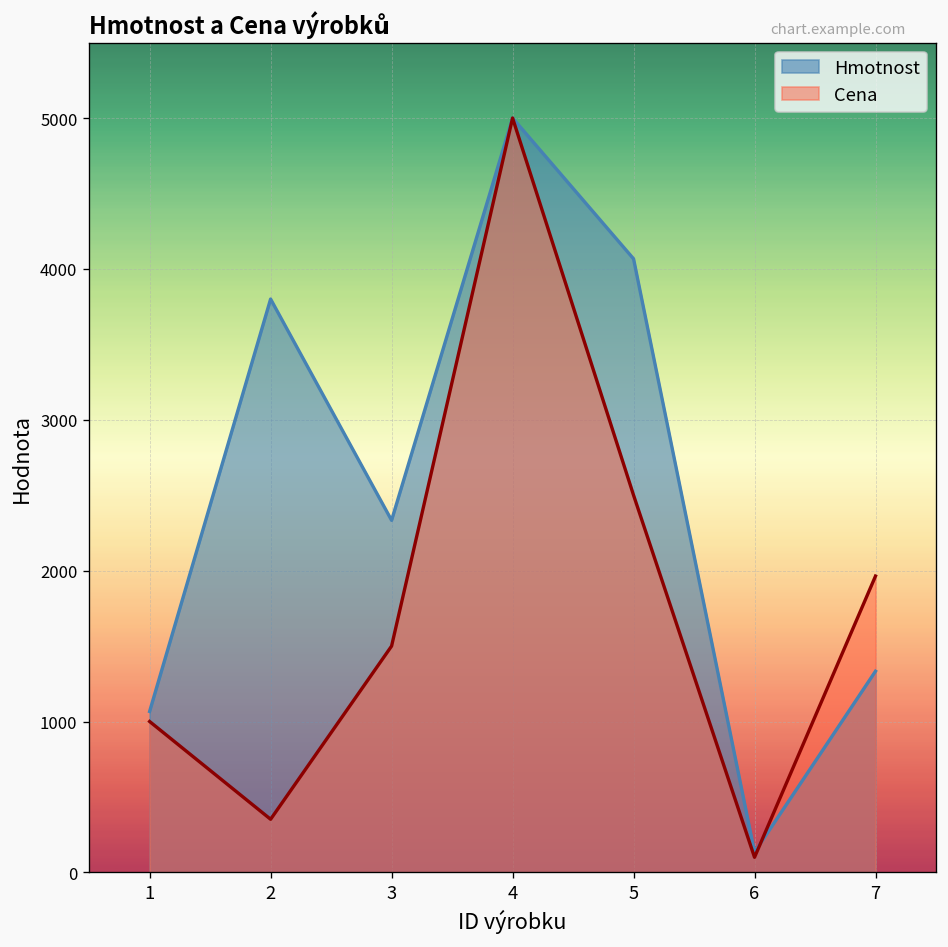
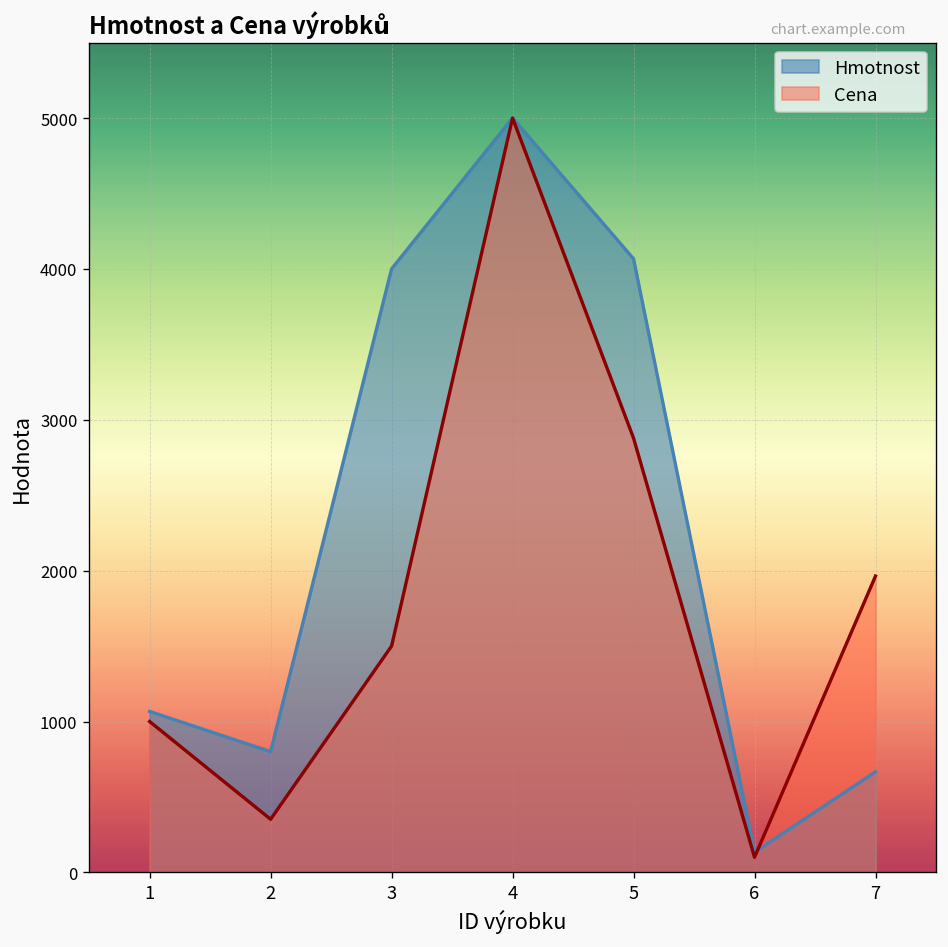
  {
    "Hmotnost": {
      "1": 1070,
-     "2": 3800,
-     "3": 2330,
+     "2": 800,
+     "3": 4000,
      "5": 4070,
      "6": 130,
-     "7": 1330
+     "7": 670
    },
    "Cena": {
      "1": 1000,
      "2": 350,
      "3": 1500,
-     "5": 2500,
+     "5": 2880,
      "6": 100,
      "7": 1960
    }
  }
